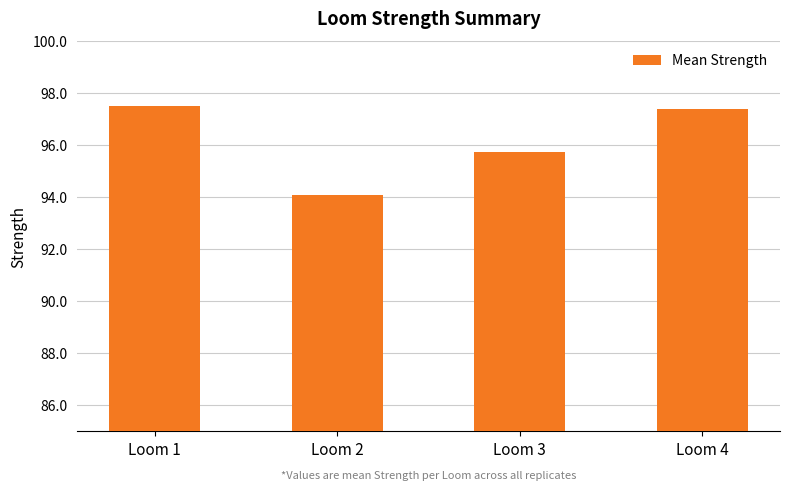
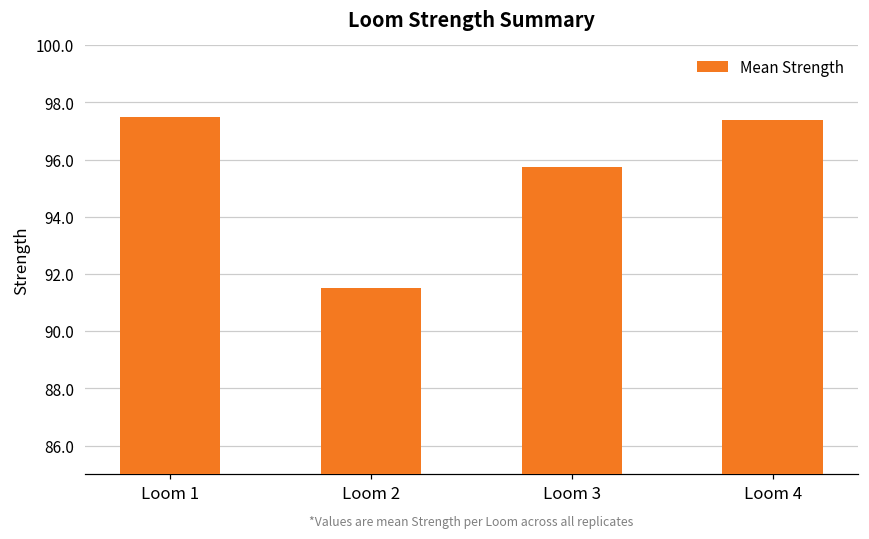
  {
    "Loom 1": 97.5,
-   "Loom 2": 94.1,
+   "Loom 2": 91.5,
    "Loom 3": 95.8,
    "Loom 4": 97.4
  }
